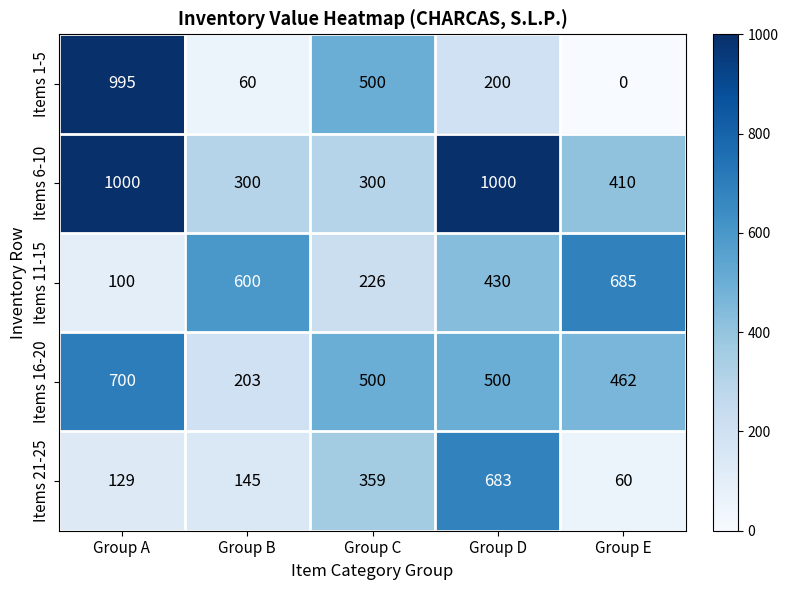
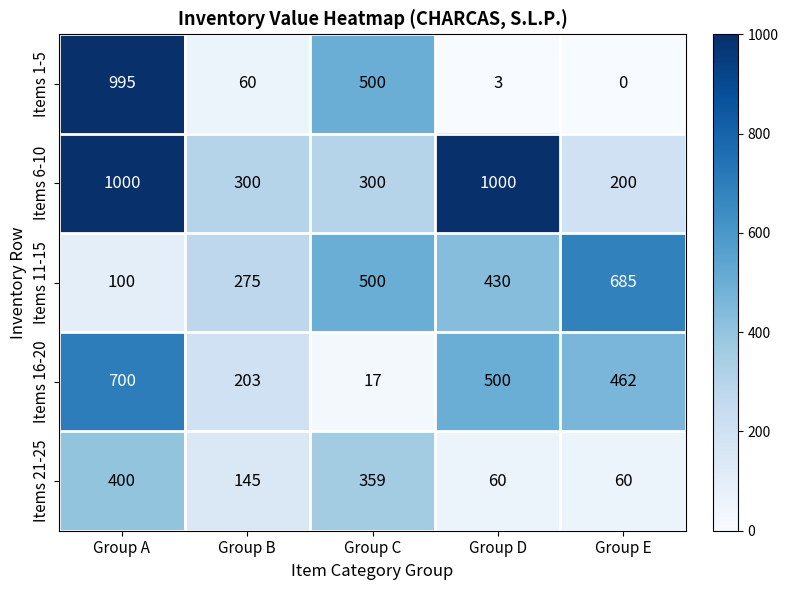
  {
    "Items 1-5": {
      "Group A": 995,
      "Group B": 60,
      "Group C": 500,
-     "Group D": 200,
+     "Group D": 3,
      "Group E": 0
    },
    "Items 6-10": {
      "Group A": 1000,
      "Group B": 300,
      "Group C": 300,
      "Group D": 1000,
-     "Group E": 410
+     "Group E": 200
    },
    "Items 11-15": {
      "Group A": 100,
-     "Group B": 600,
-     "Group C": 226,
+     "Group B": 275,
+     "Group C": 500,
      "Group D": 430,
      "Group E": 685
    },
    "Items 16-20": {
      "Group A": 700,
      "Group B": 203,
-     "Group C": 500,
+     "Group C": 17,
      "Group D": 500,
      "Group E": 462
    },
    "Items 21-25": {
-     "Group A": 129,
+     "Group A": 400,
      "Group B": 145,
      "Group C": 359,
-     "Group D": 683,
+     "Group D": 60,
      "Group E": 60
    }
  }
